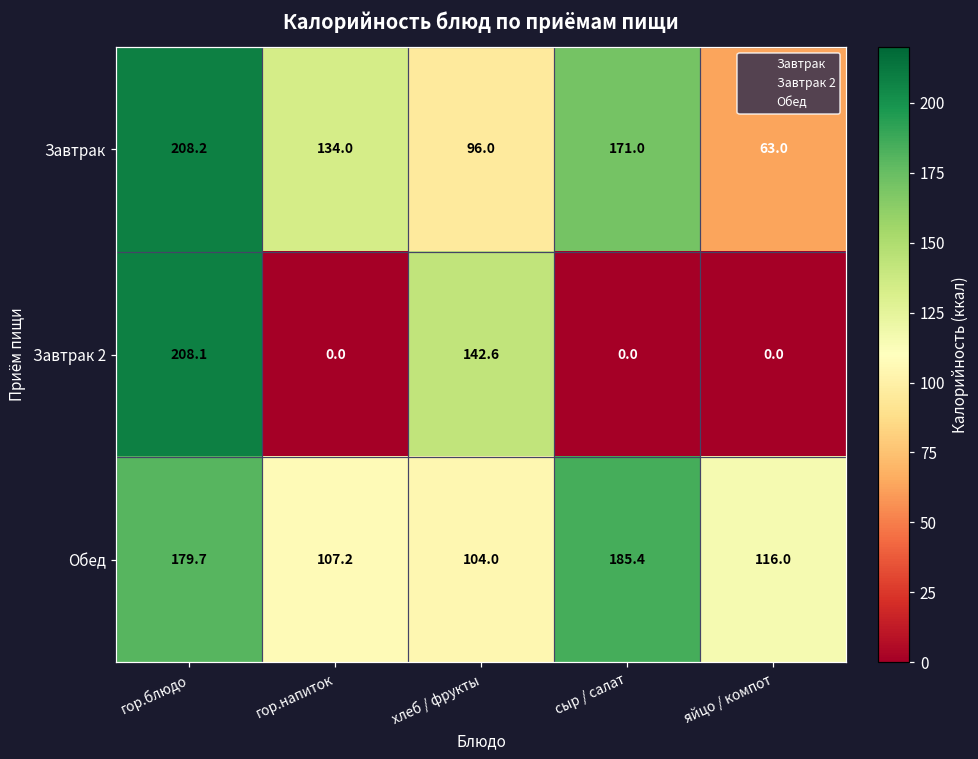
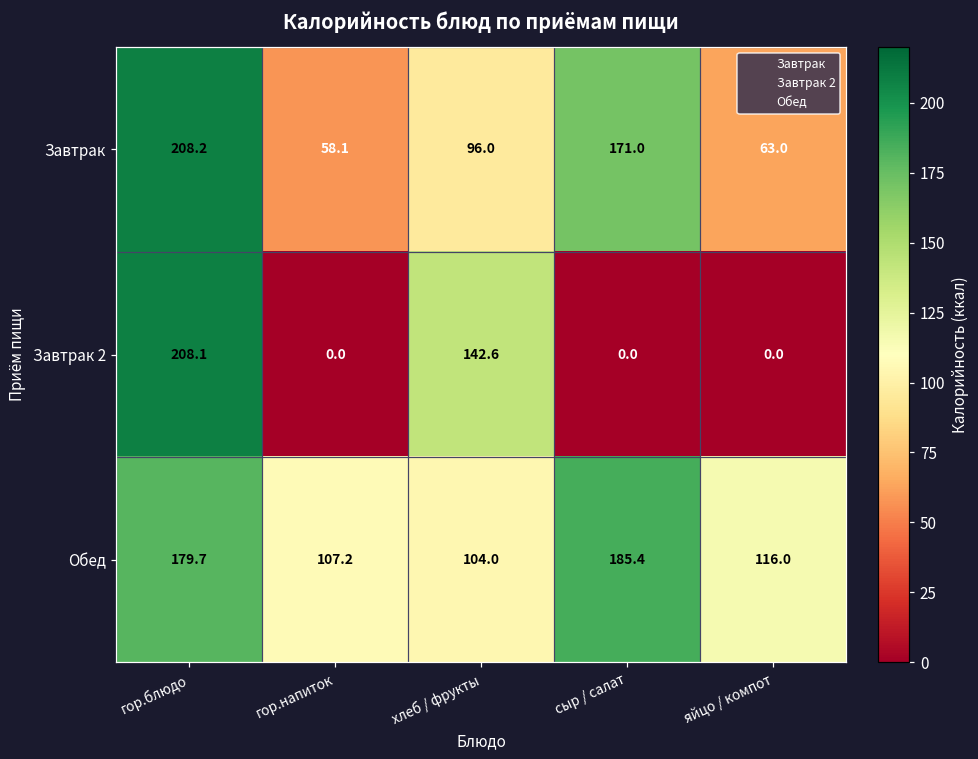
  {
    "Завтрак": {
      "гор.блюдо": 208.2,
-     "гор.напиток": 134.0,
+     "гор.напиток": 58.1,
      "хлеб / фрукты": 96.0,
      "сыр / салат": 171.0,
      "яйцо / компот": 63.0
    },
    "Завтрак 2": {
      "гор.блюдо": 208.1,
      "гор.напиток": 0.0,
      "хлеб / фрукты": 142.6,
      "сыр / салат": 0.0,
      "яйцо / компот": 0.0
    },
    "Обед": {
      "гор.блюдо": 179.7,
      "гор.напиток": 107.2,
      "хлеб / фрукты": 104.0,
      "сыр / салат": 185.4,
      "яйцо / компот": 116.0
    }
  }
